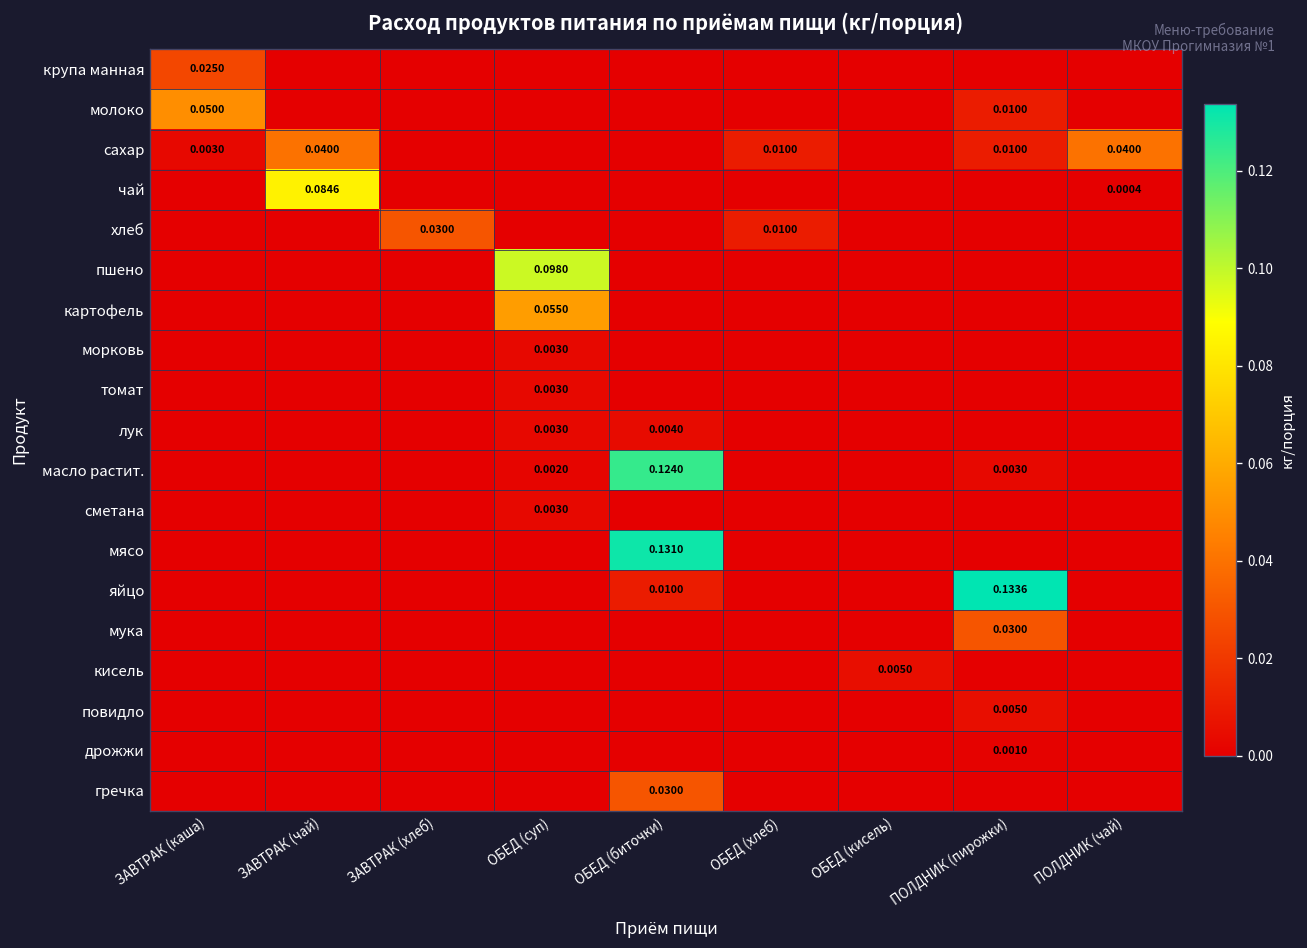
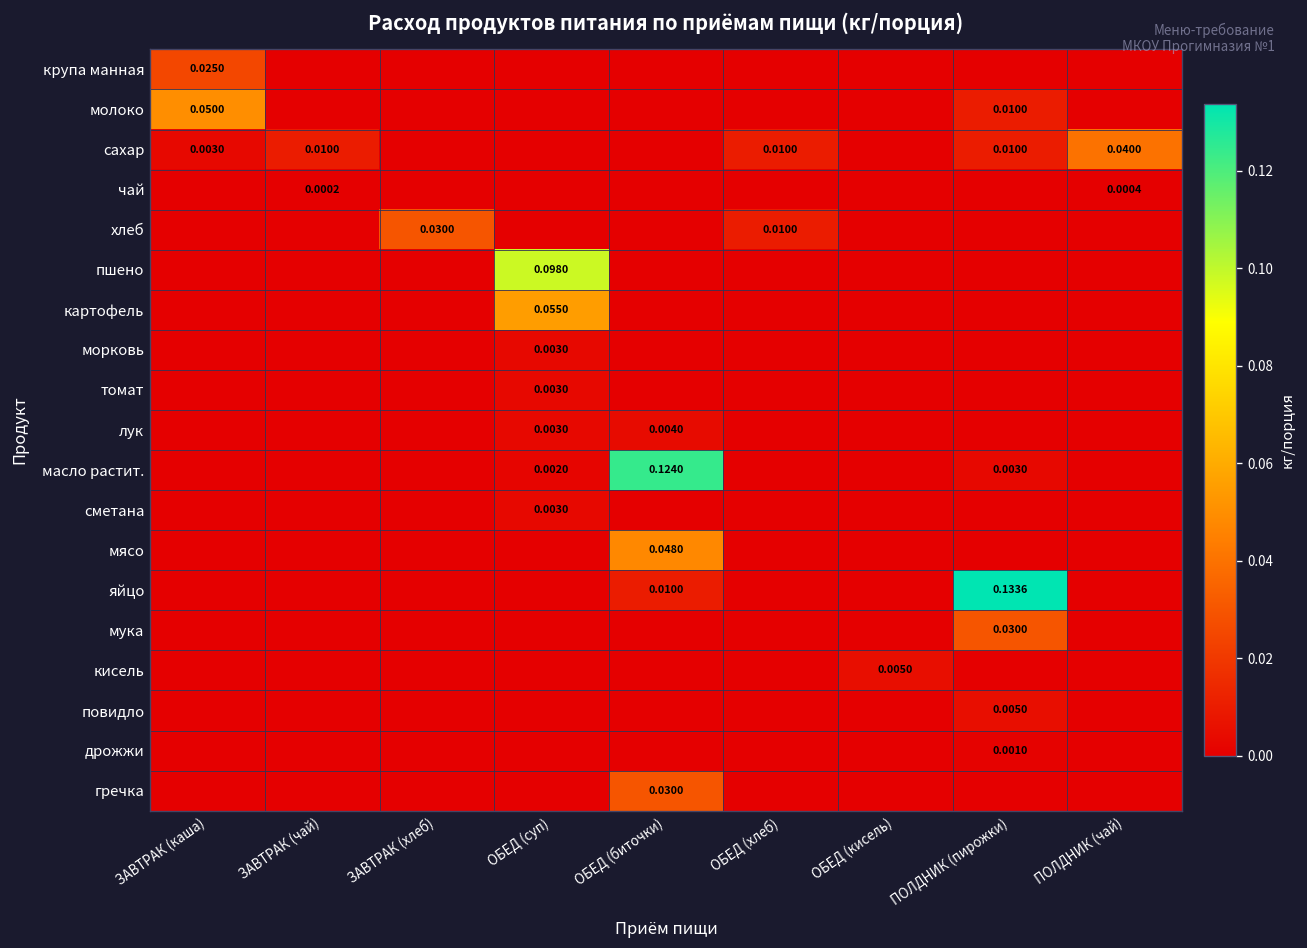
  {
    "крупа манная": {
      "ЗАВТРАК (каша)": 0.0250
    },
    "молоко": {
      "ЗАВТРАК (каша)": 0.0500,
      "ПОЛДНИК (пирожки)": 0.0100
    },
    "сахар": {
      "ЗАВТРАК (каша)": 0.0030,
-     "ЗАВТРАК (чай)": 0.0400,
+     "ЗАВТРАК (чай)": 0.0100,
      "ОБЕД (хлеб)": 0.0100,
      "ПОЛДНИК (пирожки)": 0.0100,
      "ПОЛДНИК (чай)": 0.0400
    },
    "чай": {
-     "ЗАВТРАК (чай)": 0.0846,
+     "ЗАВТРАК (чай)": 0.0002,
      "ПОЛДНИК (чай)": 0.0004
    },
    "хлеб": {
      "ЗАВТРАК (хлеб)": 0.0300,
      "ОБЕД (хлеб)": 0.0100
    },
    "пшено": {
      "ОБЕД (суп)": 0.0980
    },
    "картофель": {
      "ОБЕД (суп)": 0.0550
    },
    "морковь": {
      "ОБЕД (суп)": 0.0030
    },
    "томат": {
      "ОБЕД (суп)": 0.0030
    },
    "лук": {
      "ОБЕД (суп)": 0.0030,
      "ОБЕД (биточки)": 0.0040
    },
    "масло растит.": {
      "ОБЕД (суп)": 0.0020,
      "ОБЕД (биточки)": 0.1240,
      "ПОЛДНИК (пирожки)": 0.0030
    },
    "сметана": {
      "ОБЕД (суп)": 0.0030
    },
    "мясо": {
-     "ОБЕД (биточки)": 0.1310
+     "ОБЕД (биточки)": 0.0480
    },
    "яйцо": {
      "ОБЕД (биточки)": 0.0100,
      "ПОЛДНИК (пирожки)": 0.1336
    },
    "мука": {
      "ПОЛДНИК (пирожки)": 0.0300
    },
    "кисель": {
      "ОБЕД (кисель)": 0.0050
    },
    "повидло": {
      "ПОЛДНИК (пирожки)": 0.0050
    },
    "дрожжи": {
      "ПОЛДНИК (пирожки)": 0.0010
    },
    "гречка": {
      "ОБЕД (биточки)": 0.0300
    }
  }
